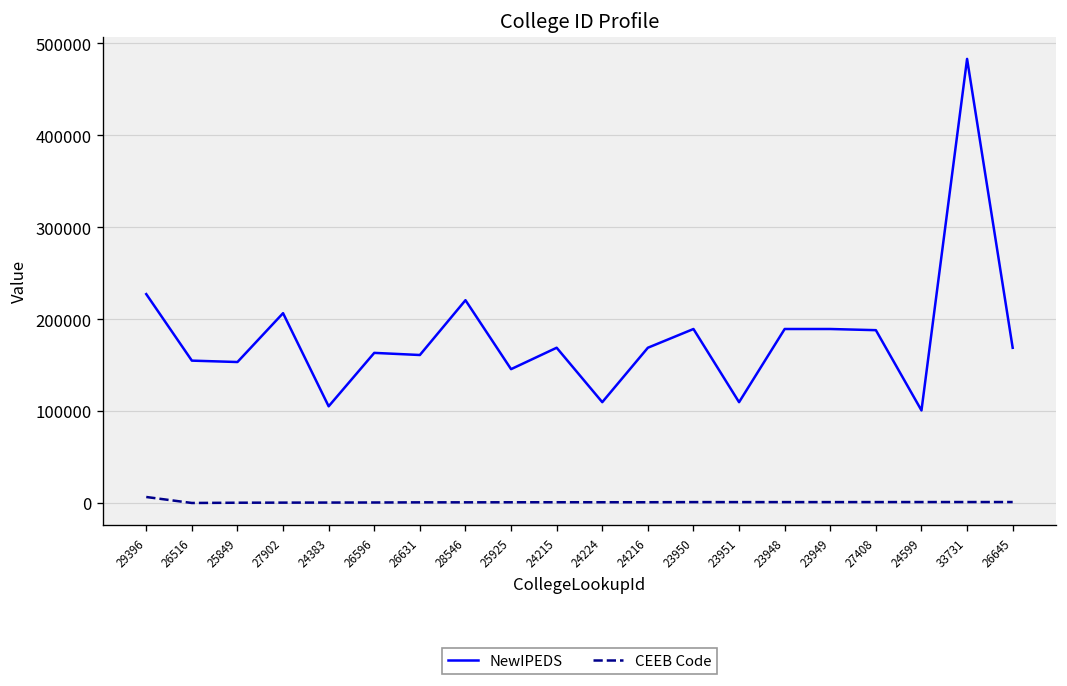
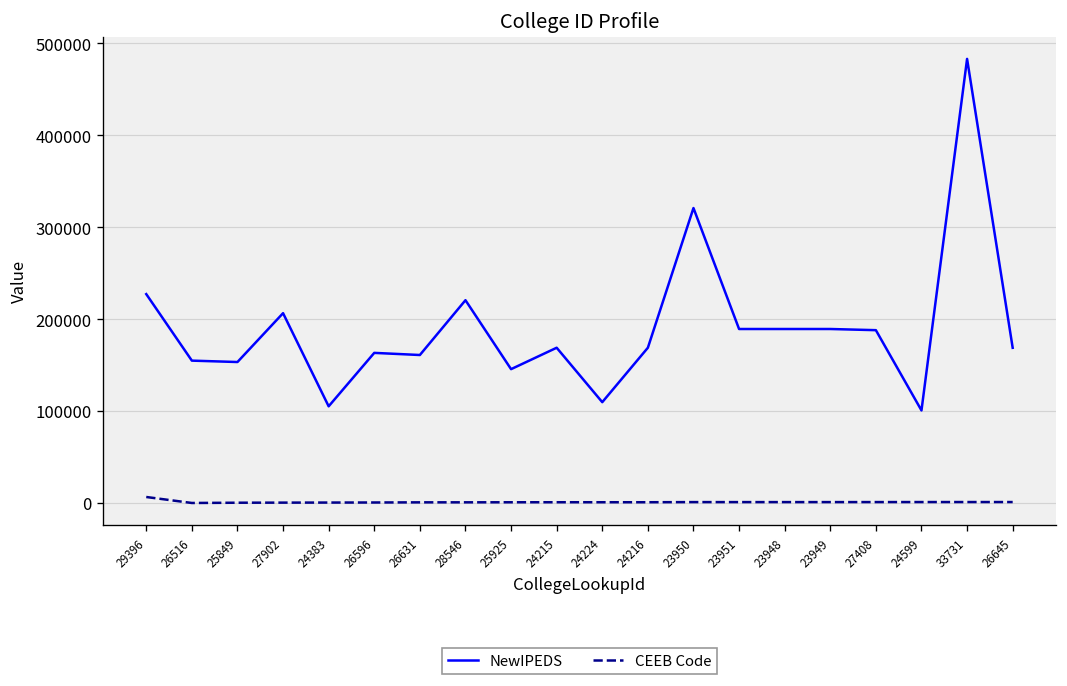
  {
    "NewIPEDS": {
      "29396": 230000,
      "26516": 150000,
      "25849": 150000,
      "27902": 210000,
      "24383": 110000,
      "26596": 160000,
      "26631": 160000,
      "28546": 220000,
      "25925": 150000,
      "24215": 170000,
      "24224": 110000,
      "24216": 170000,
-     "23950": 190000,
-     "23951": 110000,
+     "23950": 320000,
+     "23951": 190000,
      "23948": 190000,
      "23949": 190000,
      "27408": 190000,
      "24599": 100000,
      "33731": 480000,
      "26645": 170000
    },
    "CEEB Code": {
      "29396": 10000,
      "26516": 0,
      "25849": 0,
      "27902": 0,
      "24383": 0,
      "26596": 0,
      "26631": 0,
      "28546": 0,
      "25925": 0,
      "24215": 0,
      "24224": 0,
      "24216": 0,
      "23950": 0,
      "23951": 0,
      "23948": 0,
      "23949": 0,
      "27408": 0,
      "24599": 0,
      "33731": 0,
      "26645": 0
    }
  }
